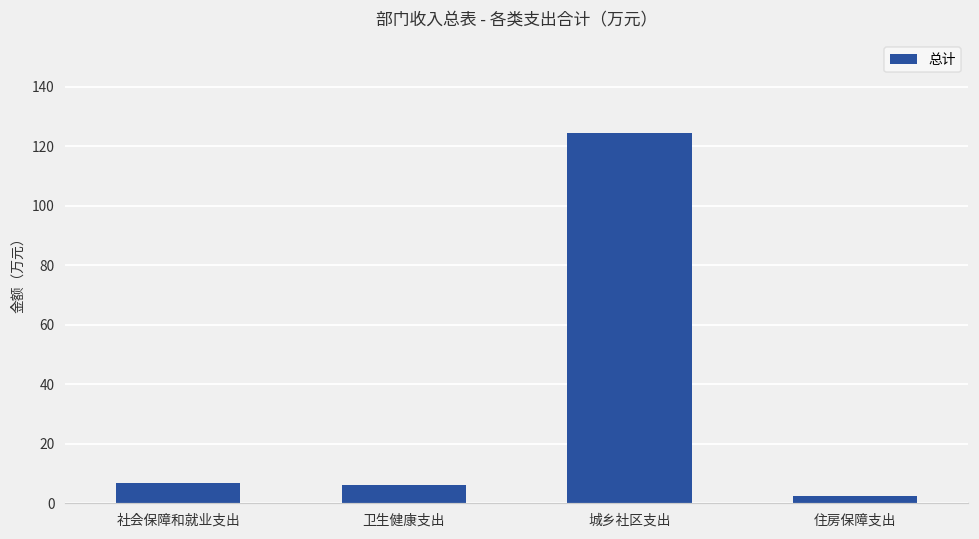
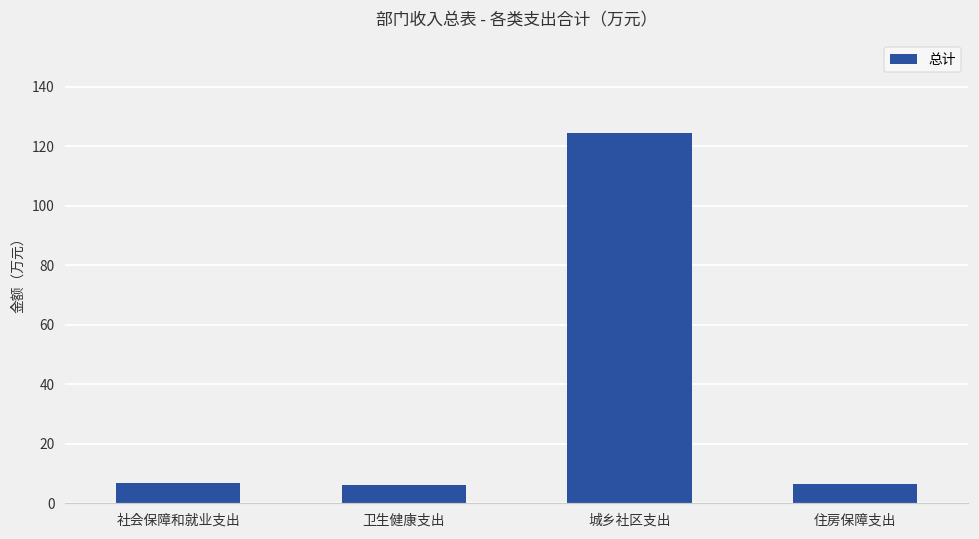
  {
    "社会保障和就业支出": 7,
    "卫生健康支出": 6,
    "城乡社区支出": 124,
-   "住房保障支出": 2
+   "住房保障支出": 6
  }
